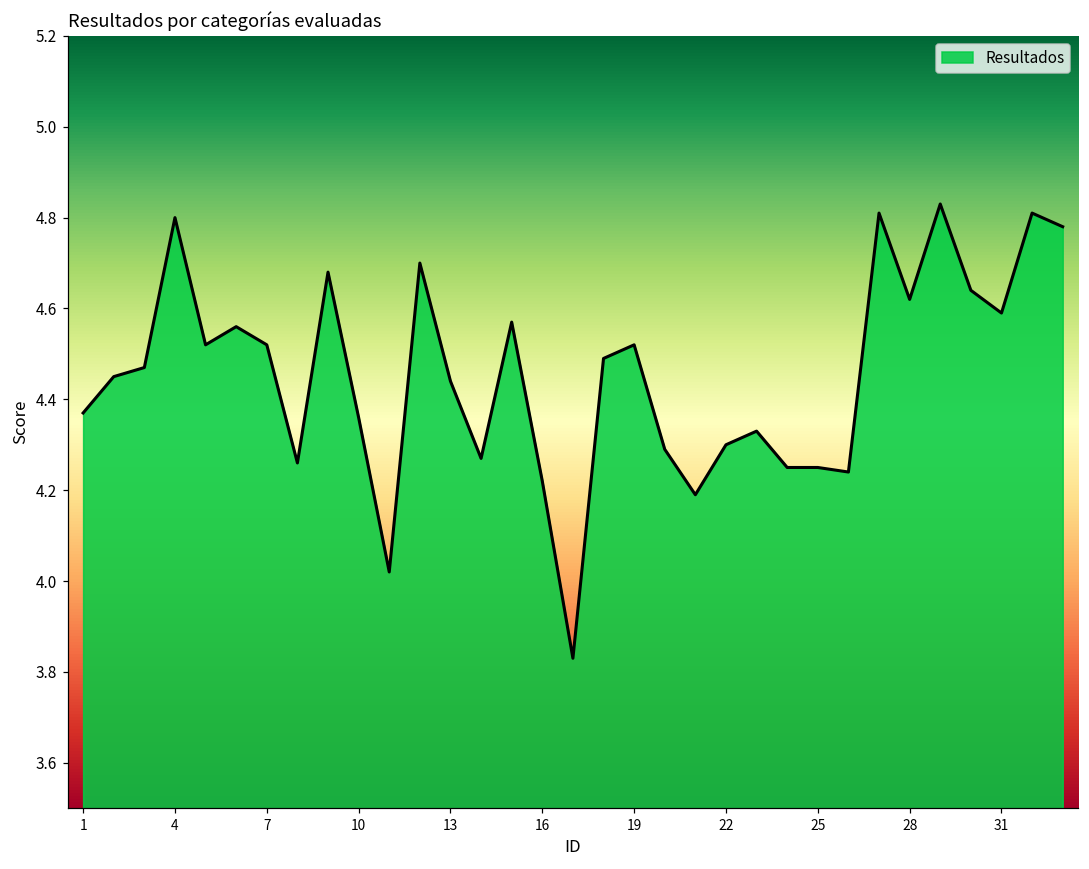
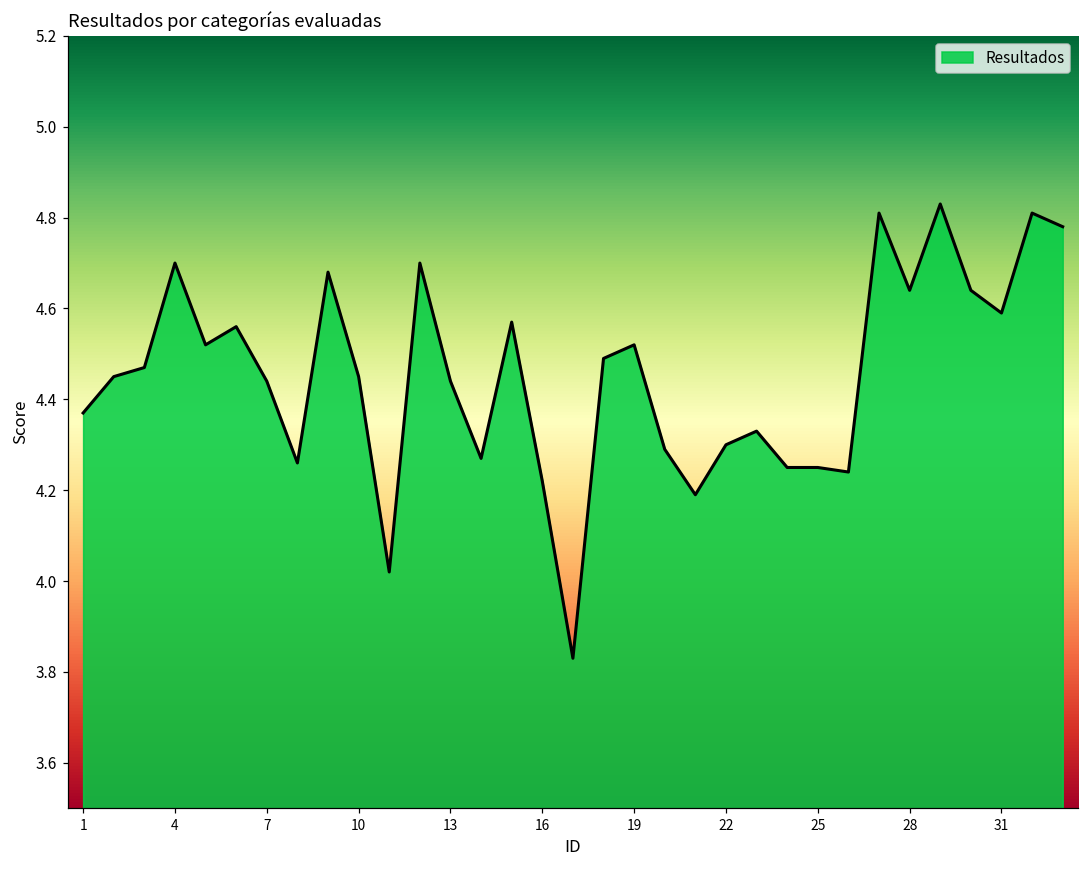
  {
    "1": 4.37,
-   "4": 4.8,
-   "7": 4.52,
-   "10": 4.36,
+   "4": 4.7,
+   "7": 4.44,
+   "10": 4.45,
    "13": 4.44,
    "16": 4.22,
    "19": 4.52,
    "22": 4.30,
    "25": 4.25,
-   "28": 4.62,
+   "28": 4.64,
    "31": 4.59
  }
